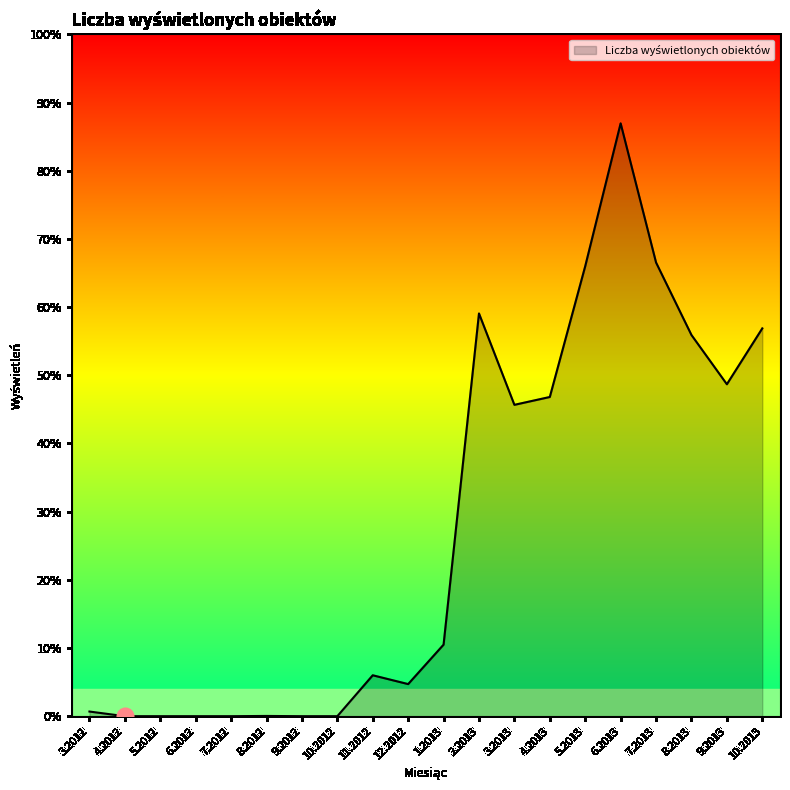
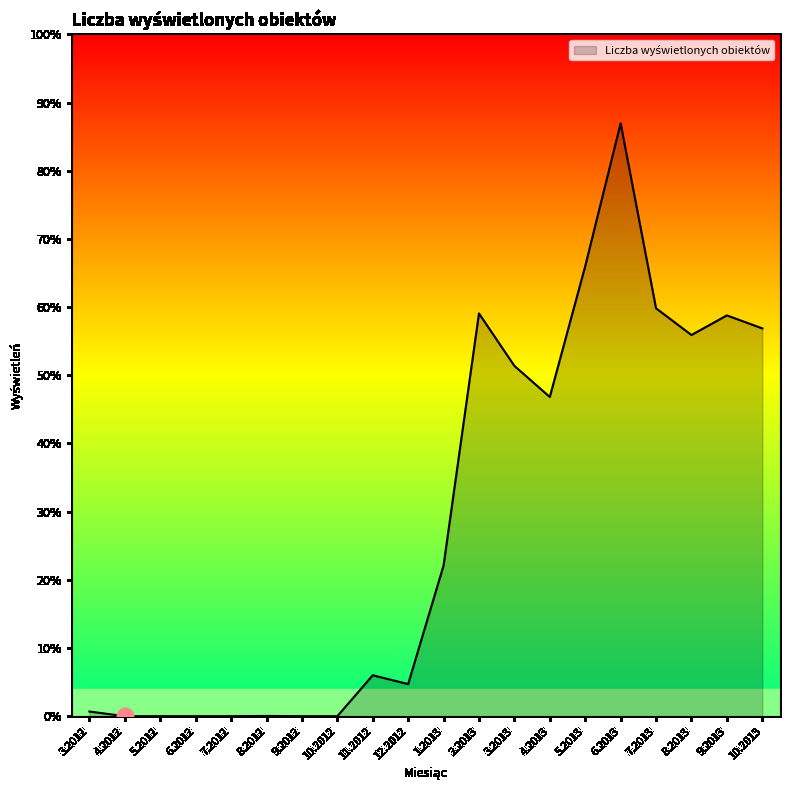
  {
    "Liczba wyświetlonych obiektów": {
      "11.2012": "6%",
      "12.2012": "5%",
-     "1.2013": "10%",
+     "1.2013": "22%",
      "2.2013": "59%",
-     "3.2013": "46%",
+     "3.2013": "51%",
      "4.2013": "47%",
      "5.2013": "66%",
      "6.2013": "87%",
-     "7.2013": "67%",
+     "7.2013": "60%",
      "8.2013": "56%",
-     "9.2013": "49%",
+     "9.2013": "59%",
      "10.2013": "57%"
    }
  }
